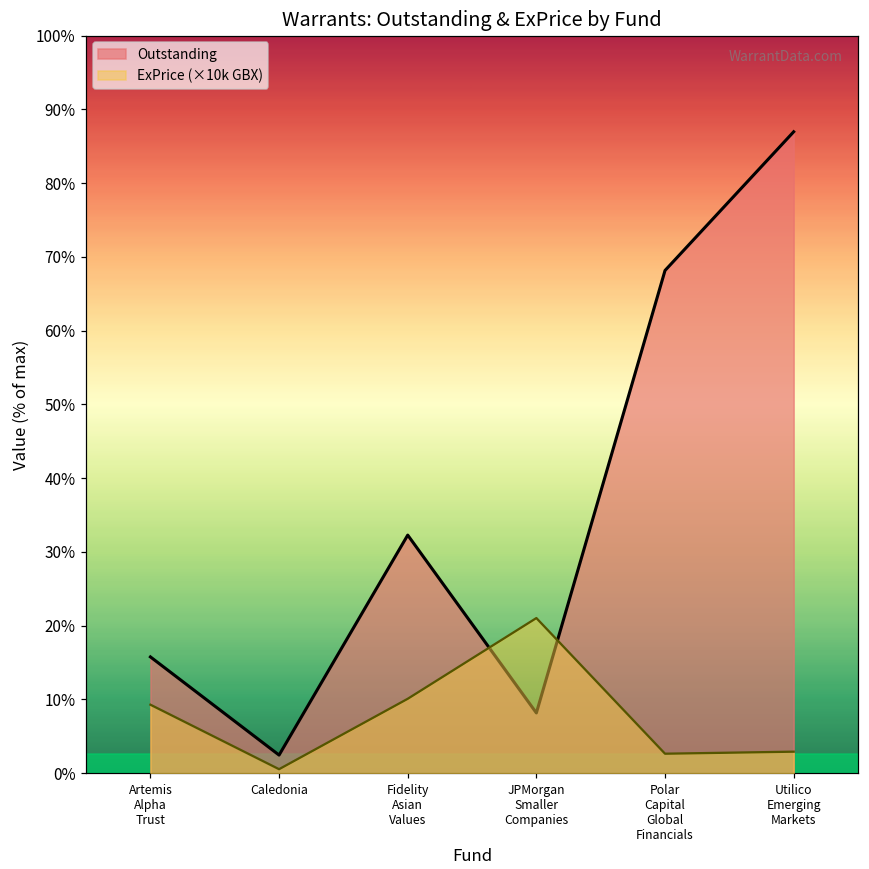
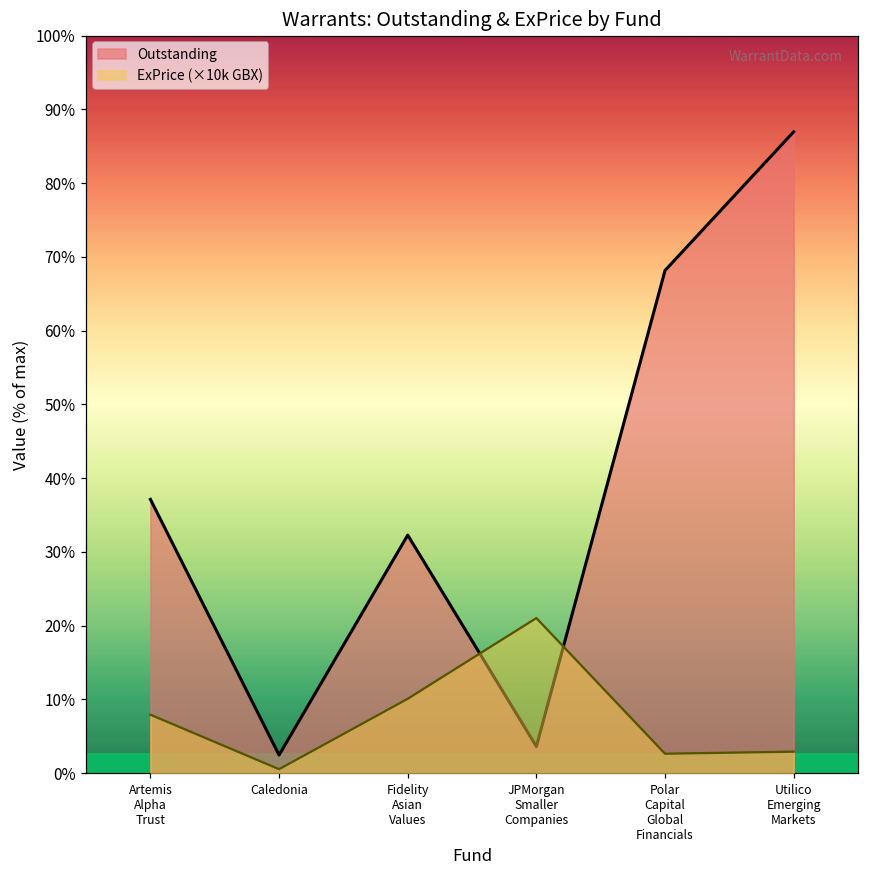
  {
    "Outstanding": {
-     "Artemis Alpha Trust": "16%",
+     "Artemis Alpha Trust": "37%",
      "Fidelity Asian Values": "32%",
-     "JPMorgan Smaller Companies": "8%",
+     "JPMorgan Smaller Companies": "4%",
      "Polar Capital Global Financials": "68%",
      "Utilico Emerging Markets": "87%"
    },
    "ExPrice (×10k GBX)": {
-     "Artemis Alpha Trust": "9%",
+     "Artemis Alpha Trust": "8%",
      "Fidelity Asian Values": "10%",
      "JPMorgan Smaller Companies": "21%",
      "Polar Capital Global Financials": "3%",
      "Utilico Emerging Markets": "3%"
    }
  }
